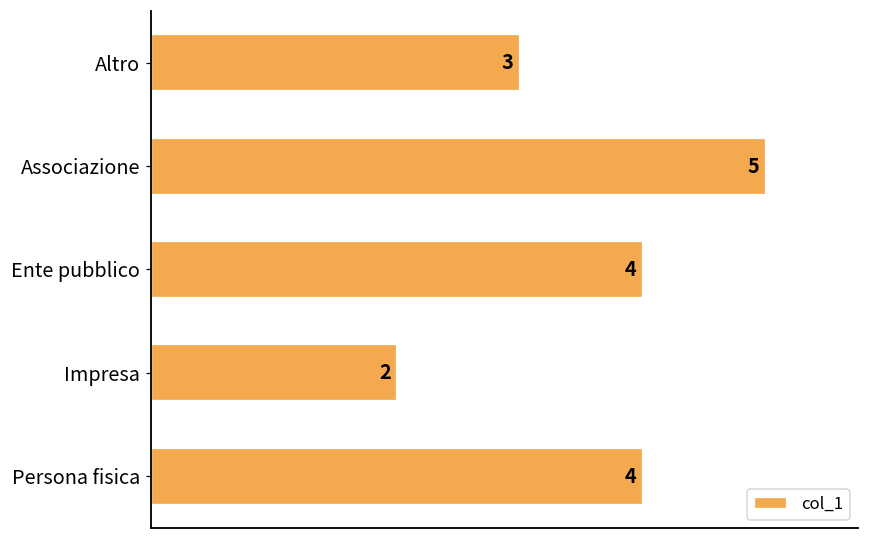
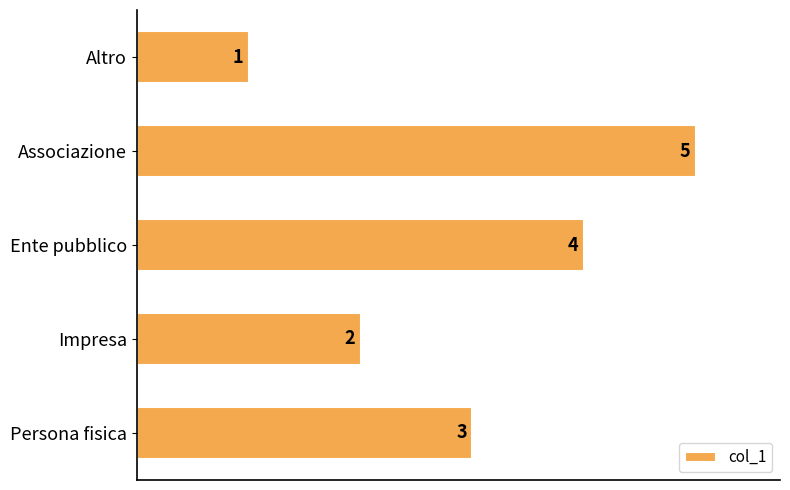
  {
-   "Altro": 3,
+   "Altro": 1,
    "Associazione": 5,
    "Ente pubblico": 4,
    "Impresa": 2,
-   "Persona fisica": 4
+   "Persona fisica": 3
  }
